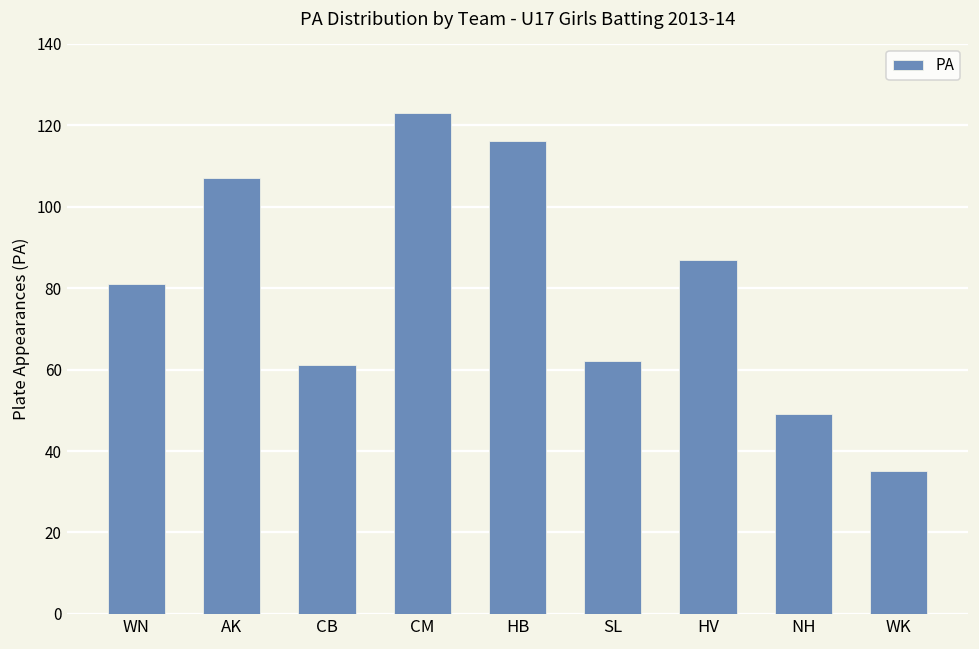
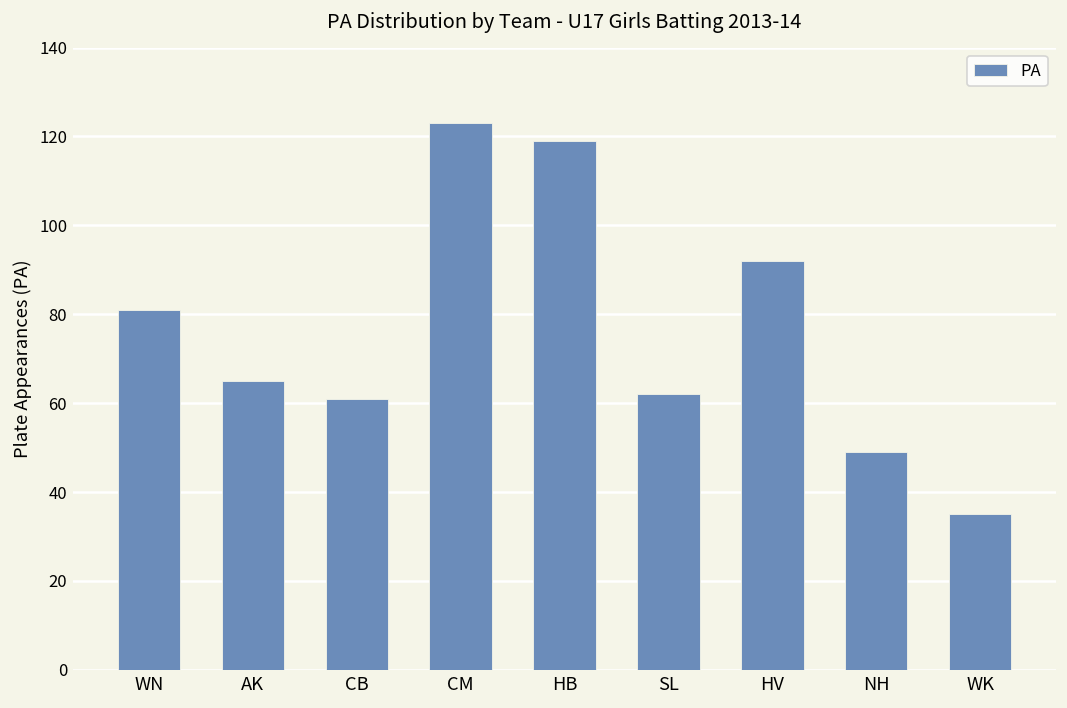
  {
    "WN": 81,
-   "AK": 107,
+   "AK": 65,
    "CB": 61,
    "CM": 123,
-   "HB": 116,
+   "HB": 119,
    "SL": 62,
-   "HV": 87,
+   "HV": 92,
    "NH": 49,
    "WK": 35
  }
